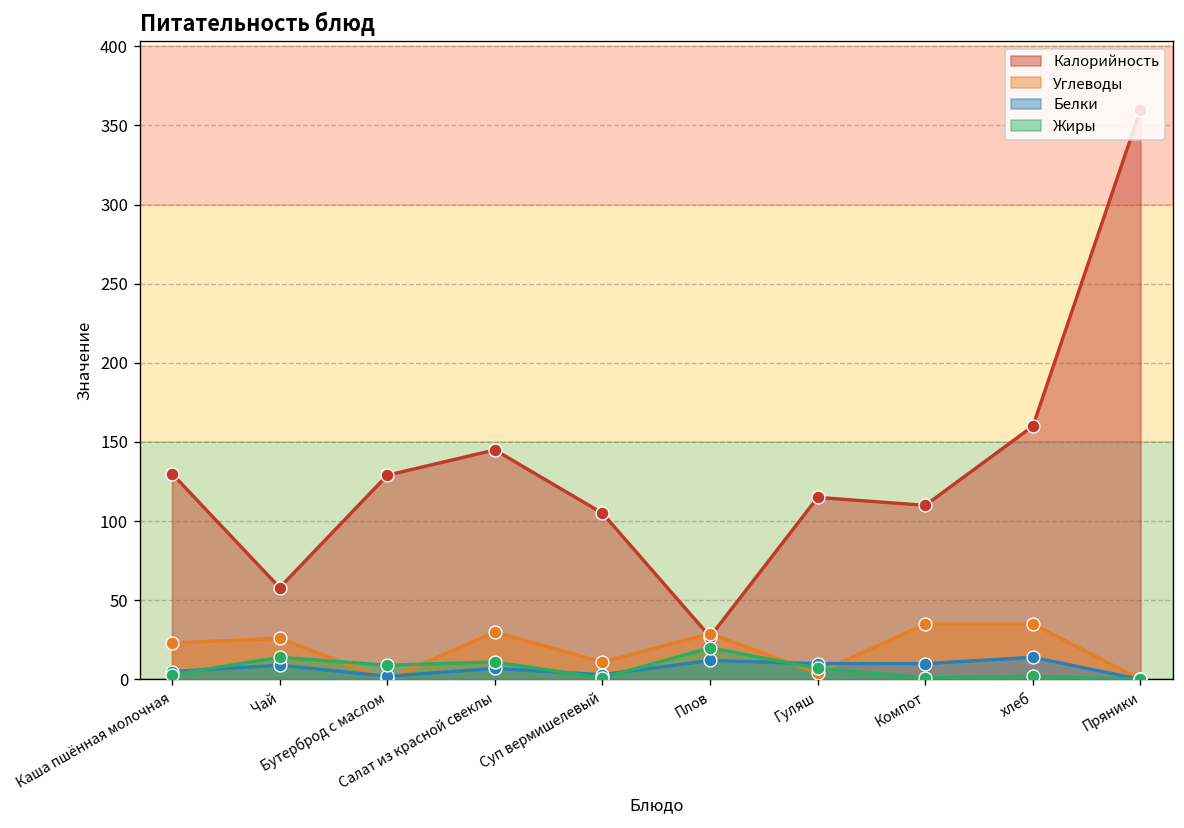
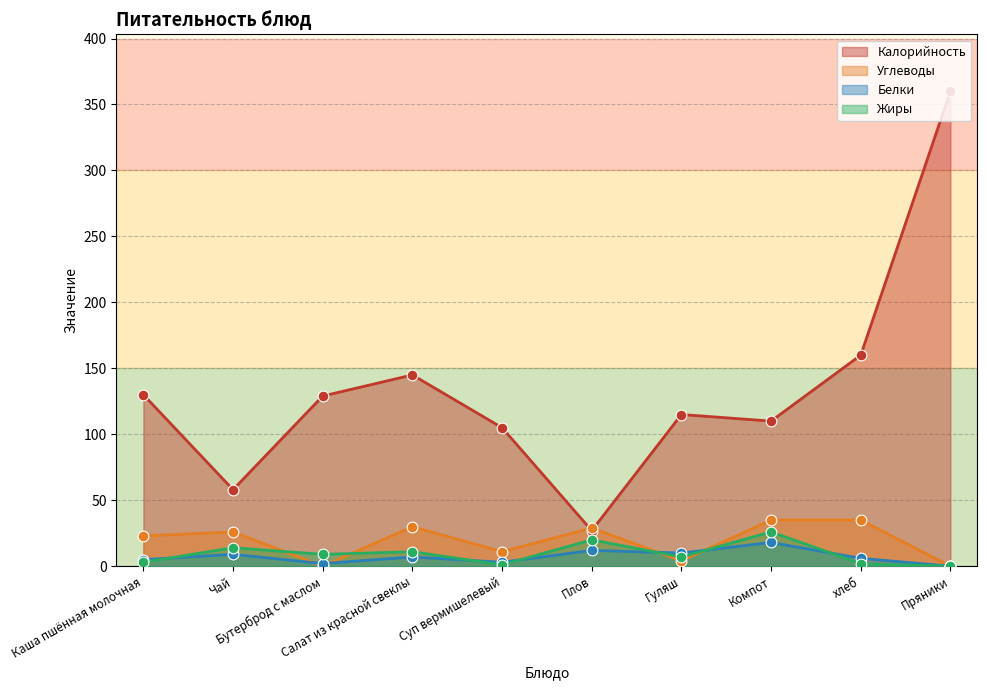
  {
    "Белки": {
      "Каша пшённая молочная": 5,
      "Чай": 9,
      "Бутерброд с маслом": 2,
      "Салат из красной свеклы": 7,
      "Суп вермишелевый": 3,
      "Плов": 12,
      "Гуляш": 10,
-     "Компот": 10,
-     "хлеб": 14
+     "Компот": 18,
+     "хлеб": 6
    },
    "Жиры": {
      "Каша пшённая молочная": 3,
      "Чай": 14,
      "Бутерброд с маслом": 9,
      "Салат из красной свеклы": 11,
      "Суп вермишелевый": 1,
      "Плов": 20,
      "Гуляш": 7,
-     "Компот": 1,
+     "Компот": 26,
      "хлеб": 2
    }
  }
